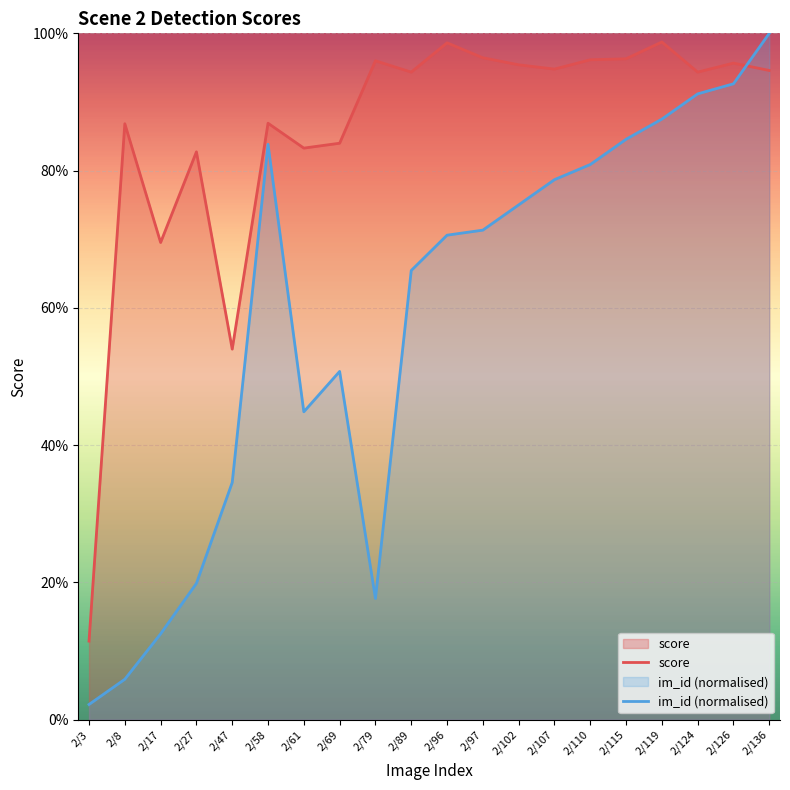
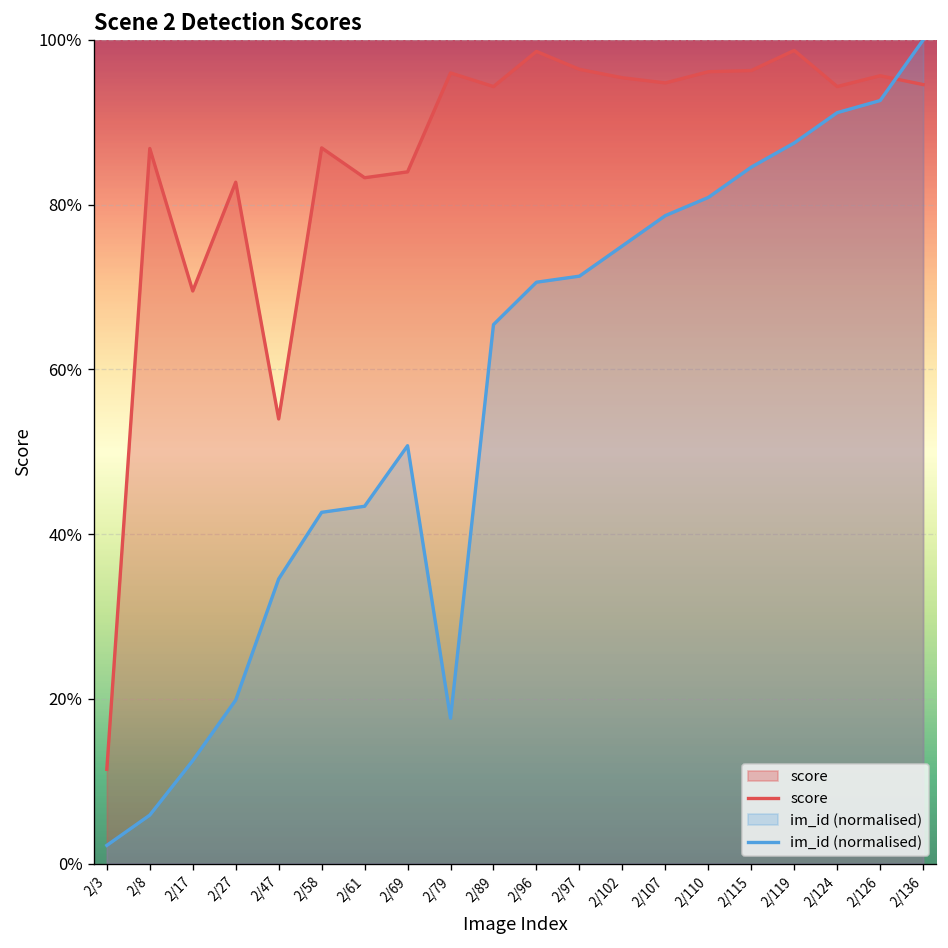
  {
    "score": {
      "2/3": "11%",
      "2/8": "87%",
      "2/17": "70%",
      "2/27": "83%",
      "2/47": "54%",
      "2/58": "87%",
      "2/61": "83%",
      "2/69": "84%",
      "2/79": "96%",
      "2/89": "94%",
      "2/96": "99%",
      "2/97": "96%",
      "2/102": "95%",
      "2/107": "95%",
      "2/110": "96%",
      "2/115": "96%",
      "2/119": "99%",
      "2/124": "94%",
      "2/126": "96%",
      "2/136": "95%"
    },
    "im_id (normalised)": {
      "2/3": "2%",
      "2/8": "6%",
      "2/17": "13%",
      "2/27": "20%",
      "2/47": "35%",
-     "2/58": "84%",
-     "2/61": "45%",
+     "2/58": "43%",
+     "2/61": "43%",
      "2/69": "51%",
      "2/79": "18%",
      "2/89": "65%",
      "2/96": "71%",
      "2/97": "71%",
      "2/102": "75%",
      "2/107": "79%",
      "2/110": "81%",
      "2/115": "85%",
      "2/119": "88%",
      "2/124": "91%",
      "2/126": "93%",
      "2/136": "100%"
    }
  }
